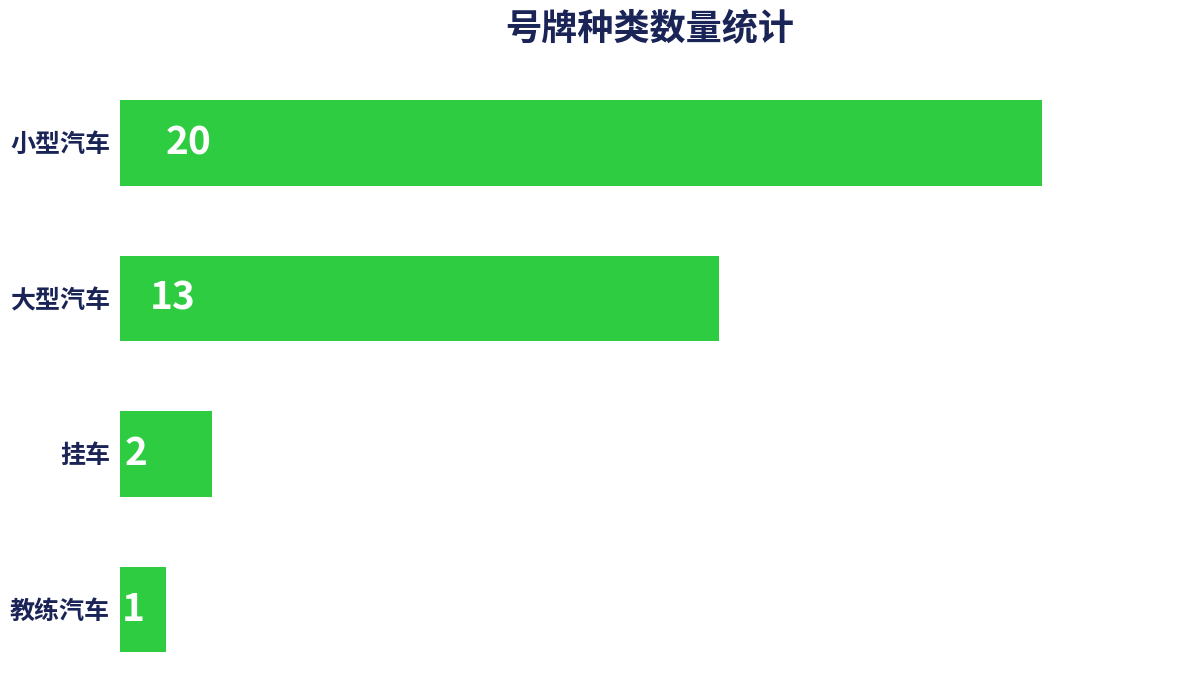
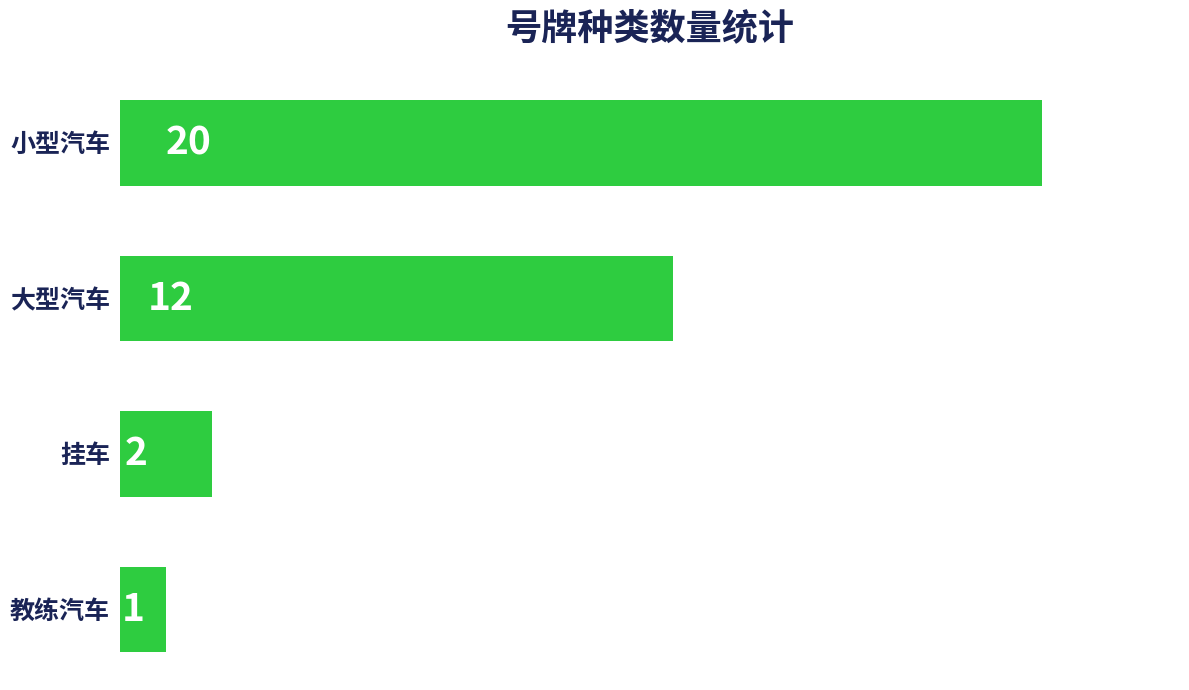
  {
    "小型汽车": 20,
-   "大型汽车": 13,
+   "大型汽车": 12,
    "挂车": 2,
    "教练汽车": 1
  }
